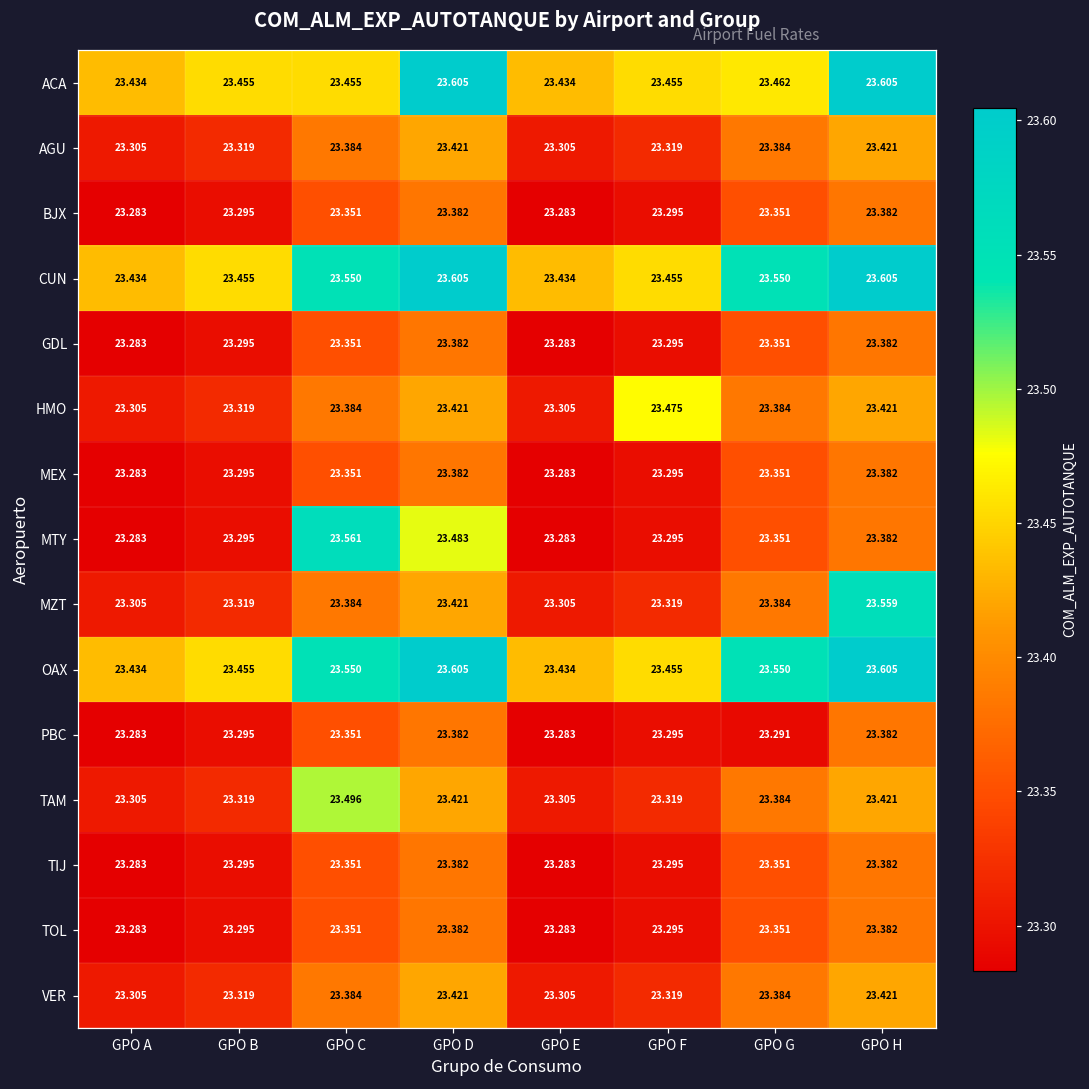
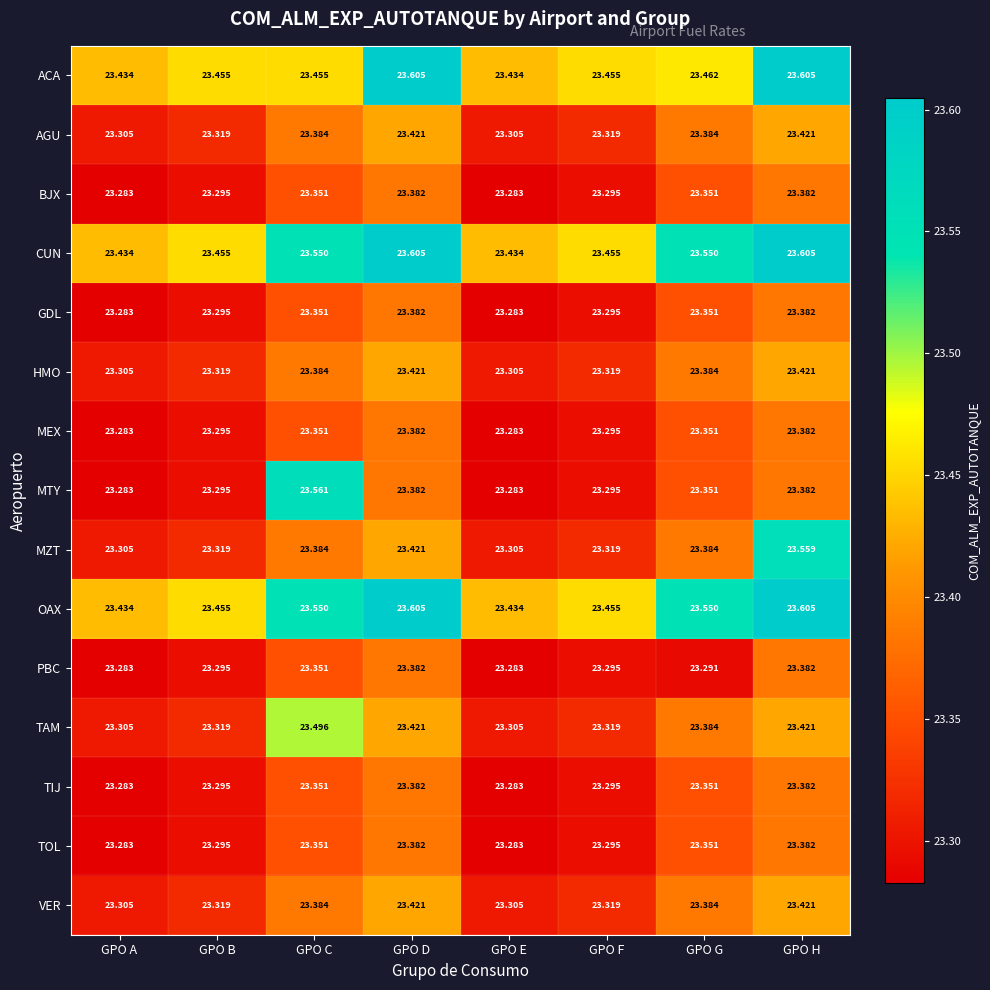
  {
    "ACA": {
      "GPO A": 23.434,
      "GPO B": 23.455,
      "GPO C": 23.455,
      "GPO D": 23.605,
      "GPO E": 23.434,
      "GPO F": 23.455,
      "GPO G": 23.462,
      "GPO H": 23.605
    },
    "AGU": {
      "GPO A": 23.305,
      "GPO B": 23.319,
      "GPO C": 23.384,
      "GPO D": 23.421,
      "GPO E": 23.305,
      "GPO F": 23.319,
      "GPO G": 23.384,
      "GPO H": 23.421
    },
    "BJX": {
      "GPO A": 23.283,
      "GPO B": 23.295,
      "GPO C": 23.351,
      "GPO D": 23.382,
      "GPO E": 23.283,
      "GPO F": 23.295,
      "GPO G": 23.351,
      "GPO H": 23.382
    },
    "CUN": {
      "GPO A": 23.434,
      "GPO B": 23.455,
      "GPO C": 23.550,
      "GPO D": 23.605,
      "GPO E": 23.434,
      "GPO F": 23.455,
      "GPO G": 23.550,
      "GPO H": 23.605
    },
    "GDL": {
      "GPO A": 23.283,
      "GPO B": 23.295,
      "GPO C": 23.351,
      "GPO D": 23.382,
      "GPO E": 23.283,
      "GPO F": 23.295,
      "GPO G": 23.351,
      "GPO H": 23.382
    },
    "HMO": {
      "GPO A": 23.305,
      "GPO B": 23.319,
      "GPO C": 23.384,
      "GPO D": 23.421,
      "GPO E": 23.305,
-     "GPO F": 23.475,
+     "GPO F": 23.319,
      "GPO G": 23.384,
      "GPO H": 23.421
    },
    "MEX": {
      "GPO A": 23.283,
      "GPO B": 23.295,
      "GPO C": 23.351,
      "GPO D": 23.382,
      "GPO E": 23.283,
      "GPO F": 23.295,
      "GPO G": 23.351,
      "GPO H": 23.382
    },
    "MTY": {
      "GPO A": 23.283,
      "GPO B": 23.295,
      "GPO C": 23.561,
-     "GPO D": 23.483,
+     "GPO D": 23.382,
      "GPO E": 23.283,
      "GPO F": 23.295,
      "GPO G": 23.351,
      "GPO H": 23.382
    },
    "MZT": {
      "GPO A": 23.305,
      "GPO B": 23.319,
      "GPO C": 23.384,
      "GPO D": 23.421,
      "GPO E": 23.305,
      "GPO F": 23.319,
      "GPO G": 23.384,
      "GPO H": 23.559
    },
    "OAX": {
      "GPO A": 23.434,
      "GPO B": 23.455,
      "GPO C": 23.550,
      "GPO D": 23.605,
      "GPO E": 23.434,
      "GPO F": 23.455,
      "GPO G": 23.550,
      "GPO H": 23.605
    },
    "PBC": {
      "GPO A": 23.283,
      "GPO B": 23.295,
      "GPO C": 23.351,
      "GPO D": 23.382,
      "GPO E": 23.283,
      "GPO F": 23.295,
      "GPO G": 23.291,
      "GPO H": 23.382
    },
    "TAM": {
      "GPO A": 23.305,
      "GPO B": 23.319,
      "GPO C": 23.496,
      "GPO D": 23.421,
      "GPO E": 23.305,
      "GPO F": 23.319,
      "GPO G": 23.384,
      "GPO H": 23.421
    },
    "TIJ": {
      "GPO A": 23.283,
      "GPO B": 23.295,
      "GPO C": 23.351,
      "GPO D": 23.382,
      "GPO E": 23.283,
      "GPO F": 23.295,
      "GPO G": 23.351,
      "GPO H": 23.382
    },
    "TOL": {
      "GPO A": 23.283,
      "GPO B": 23.295,
      "GPO C": 23.351,
      "GPO D": 23.382,
      "GPO E": 23.283,
      "GPO F": 23.295,
      "GPO G": 23.351,
      "GPO H": 23.382
    },
    "VER": {
      "GPO A": 23.305,
      "GPO B": 23.319,
      "GPO C": 23.384,
      "GPO D": 23.421,
      "GPO E": 23.305,
      "GPO F": 23.319,
      "GPO G": 23.384,
      "GPO H": 23.421
    }
  }
